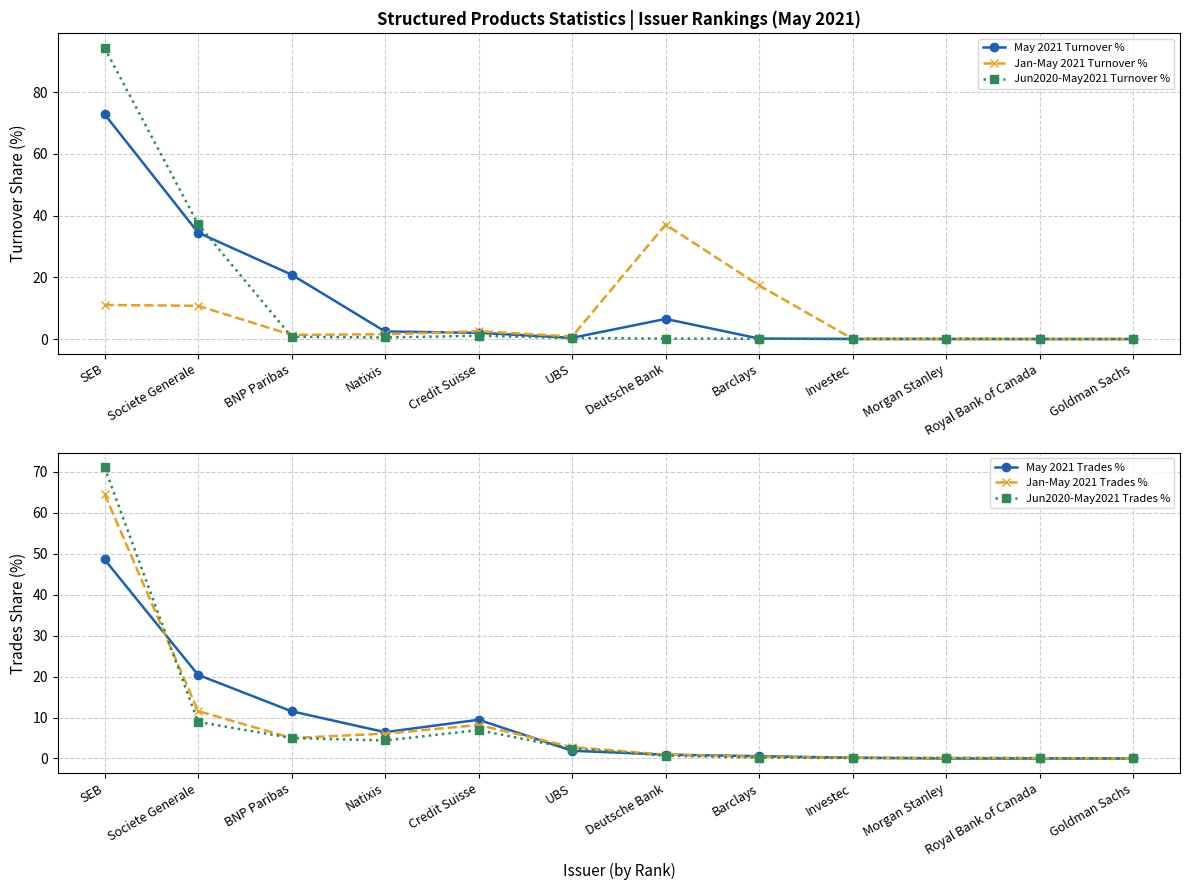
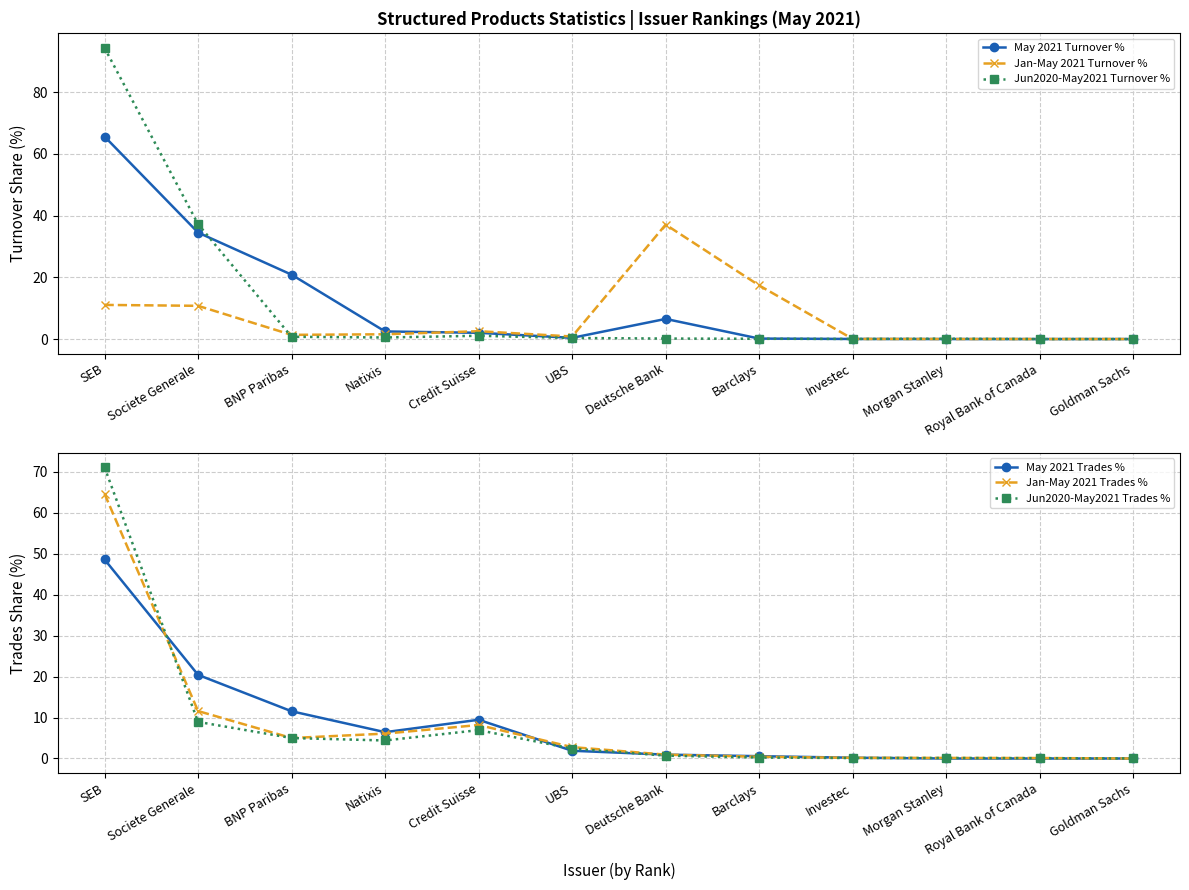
  {
    "Structured Products Statistics | Issuer Rankings (May 2021)": {
      "May 2021 Turnover %": {
-       "SEB": 73,
+       "SEB": 66,
        "Societe Generale": 34,
        "BNP Paribas": 21,
        "Natixis": 2,
        "Deutsche Bank": 7
      },
      "Jan-May 2021 Turnover %": {
        "SEB": 11,
        "Societe Generale": 11,
        "Natixis": 2,
        "Deutsche Bank": 37,
        "Barclays": 17
      },
      "Jun2020-May2021 Turnover %": {
        "SEB": 94,
        "Societe Generale": 37,
        "Natixis": 1,
        "Credit Suisse": 1,
        "Deutsche Bank": 0
      }
    }
  }
